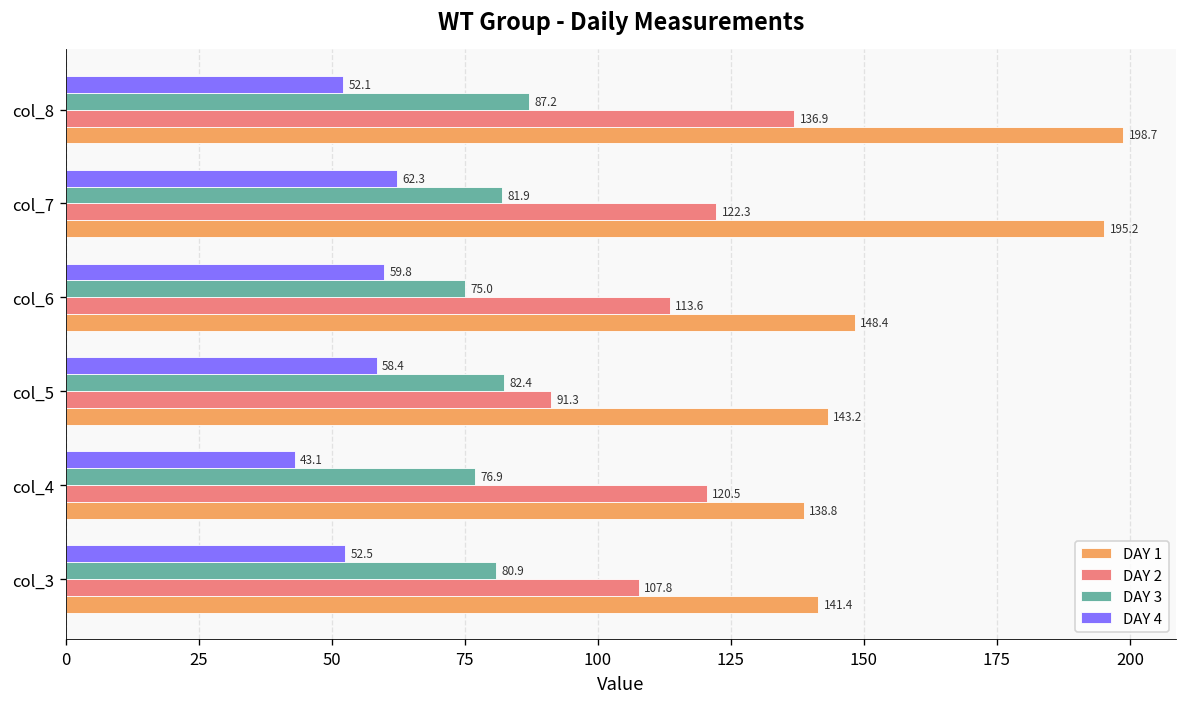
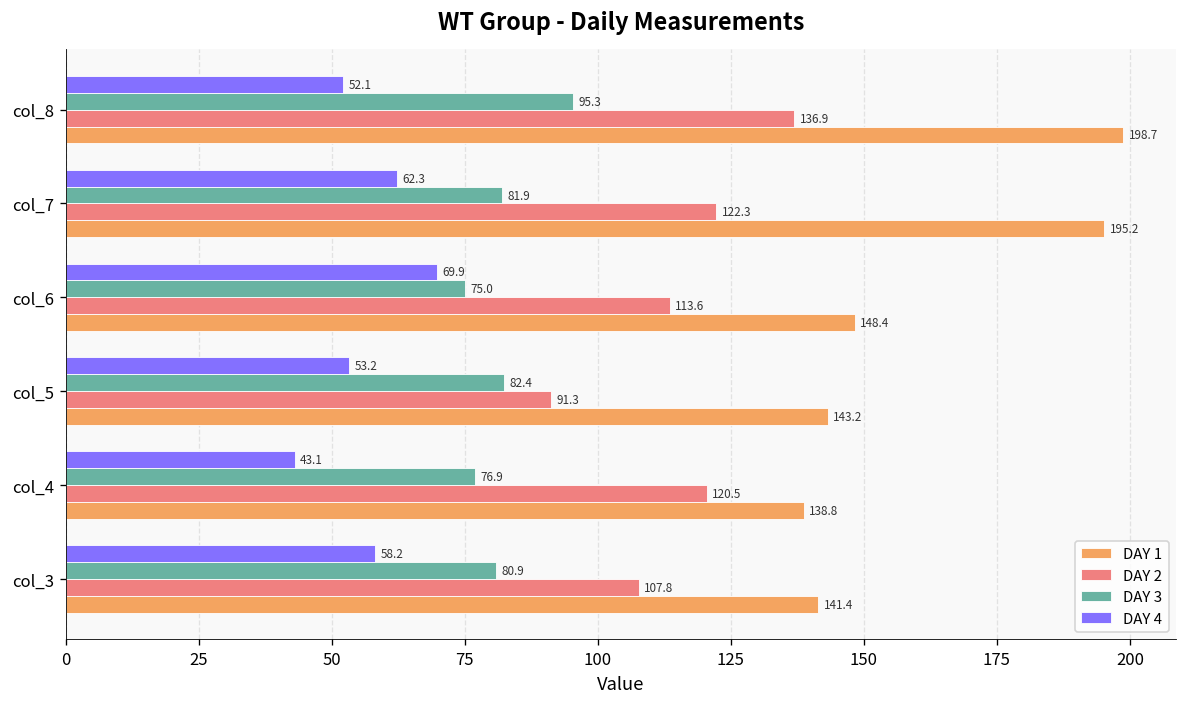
  {
    "DAY 3": {
-     "col_8": 87.2,
+     "col_8": 95.3,
      "col_7": 81.9,
      "col_6": 75.0,
      "col_5": 82.4,
      "col_4": 76.9,
      "col_3": 80.9
    },
    "DAY 4": {
      "col_8": 52.1,
      "col_7": 62.3,
-     "col_6": 59.8,
-     "col_5": 58.4,
+     "col_6": 69.9,
+     "col_5": 53.2,
      "col_4": 43.1,
-     "col_3": 52.5
+     "col_3": 58.2
    }
  }
